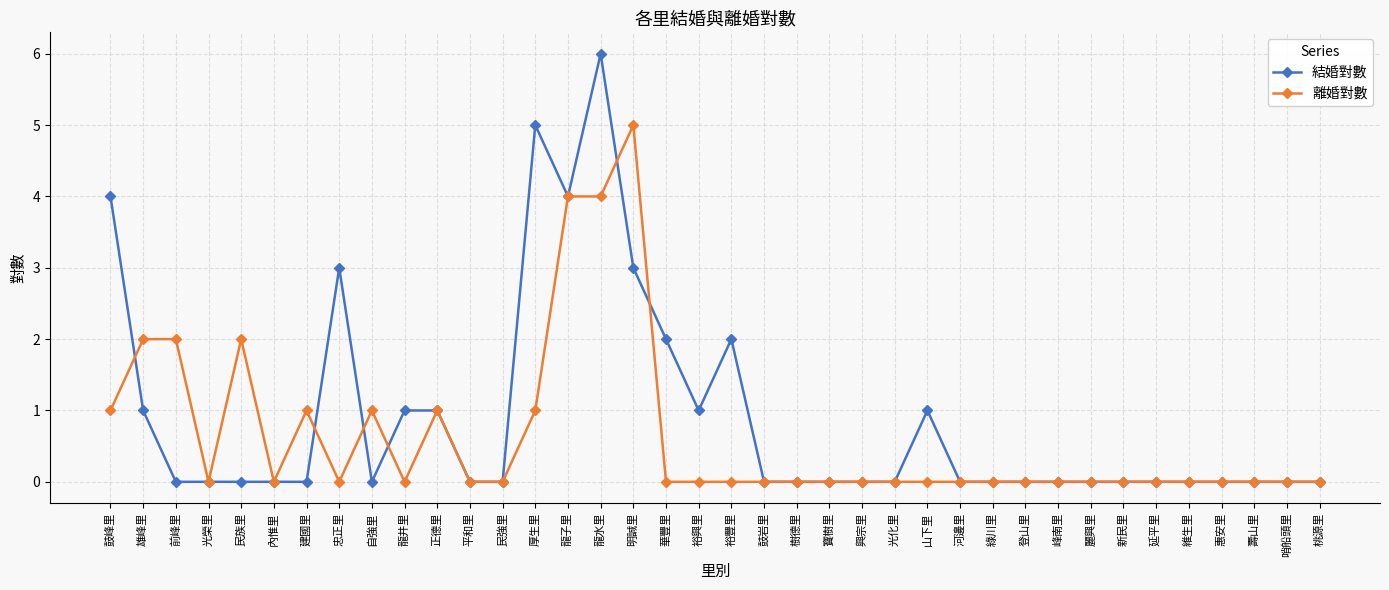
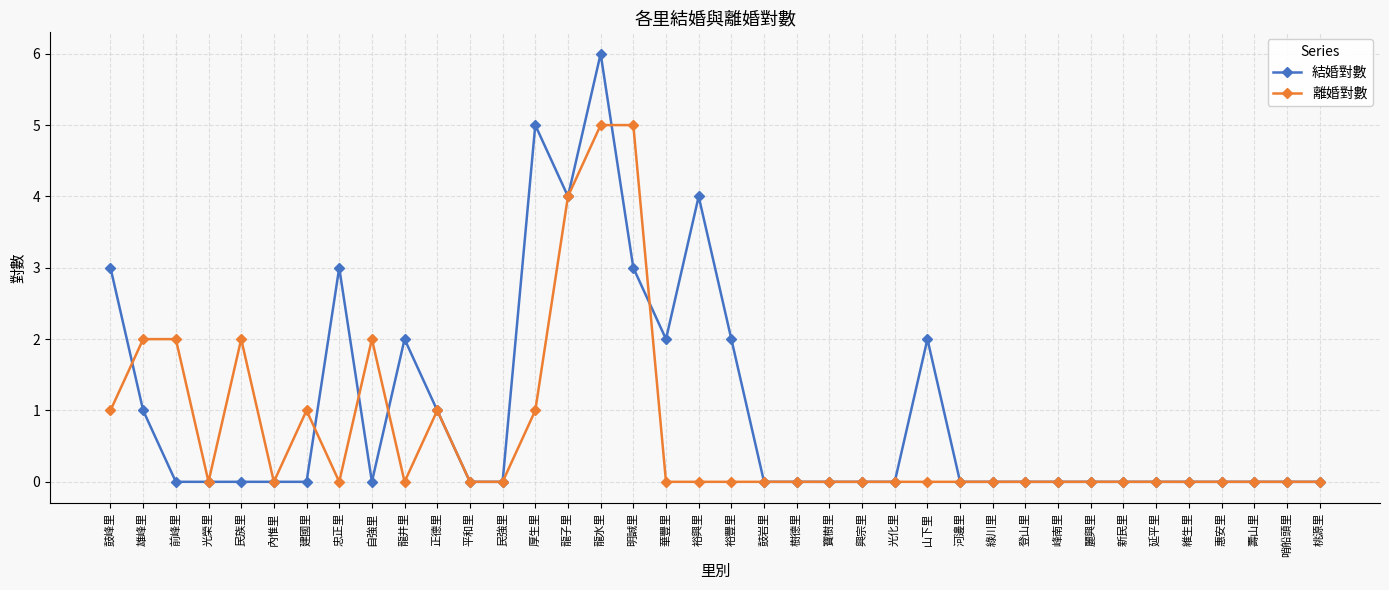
  {
    "結婚對數": {
-     "鼓峰里": 4,
+     "鼓峰里": 3,
      "雄峰里": 1,
      "前峰里": 0,
      "民族里": 0,
      "建國里": 0,
      "忠正里": 3,
      "自強里": 0,
-     "龍井里": 1,
+     "龍井里": 2,
      "厚生里": 5,
      "龍水里": 6,
      "明誠里": 3,
      "華豐里": 2,
-     "裕興里": 1,
+     "裕興里": 4,
      "裕豐里": 2,
-     "山下里": 1
+     "山下里": 2
    },
    "離婚對數": {
      "鼓峰里": 1,
      "雄峰里": 2,
      "前峰里": 2,
      "民族里": 2,
      "建國里": 1,
      "忠正里": 0,
-     "自強里": 1,
+     "自強里": 2,
      "龍井里": 0,
      "厚生里": 1,
-     "龍水里": 4,
+     "龍水里": 5,
      "明誠里": 5,
      "華豐里": 0,
      "裕興里": 0,
      "裕豐里": 0,
      "山下里": 0
    }
  }
